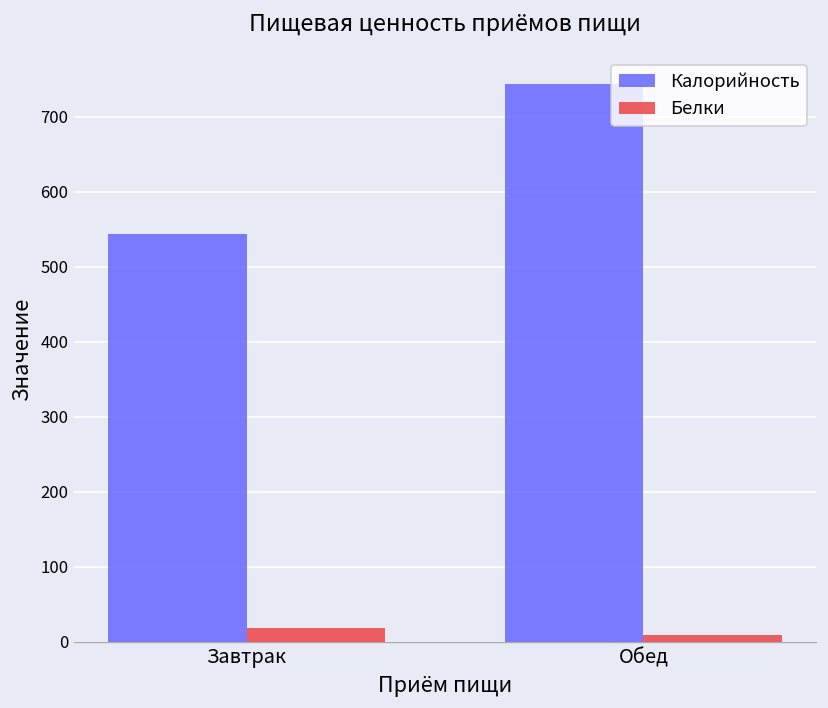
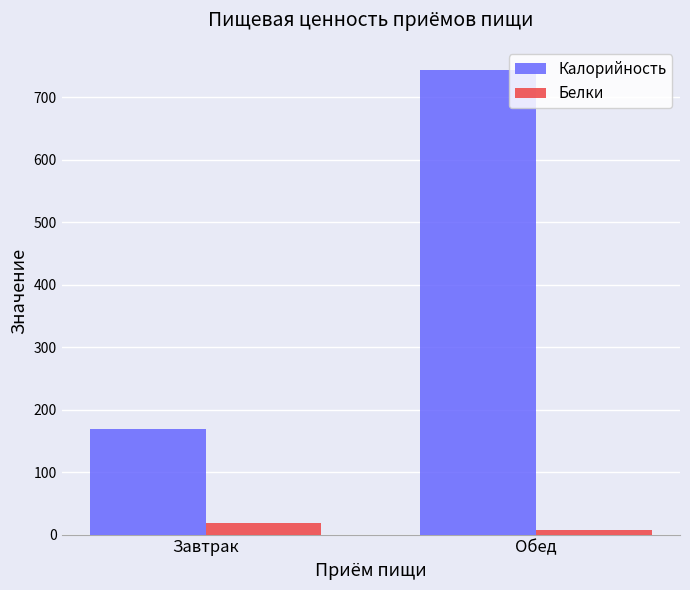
  {
    "Калорийность": {
-     "Завтрак": 540,
+     "Завтрак": 170,
      "Обед": 740
    },
    "Белки": {
      "Завтрак": 20,
      "Обед": 10
    }
  }
